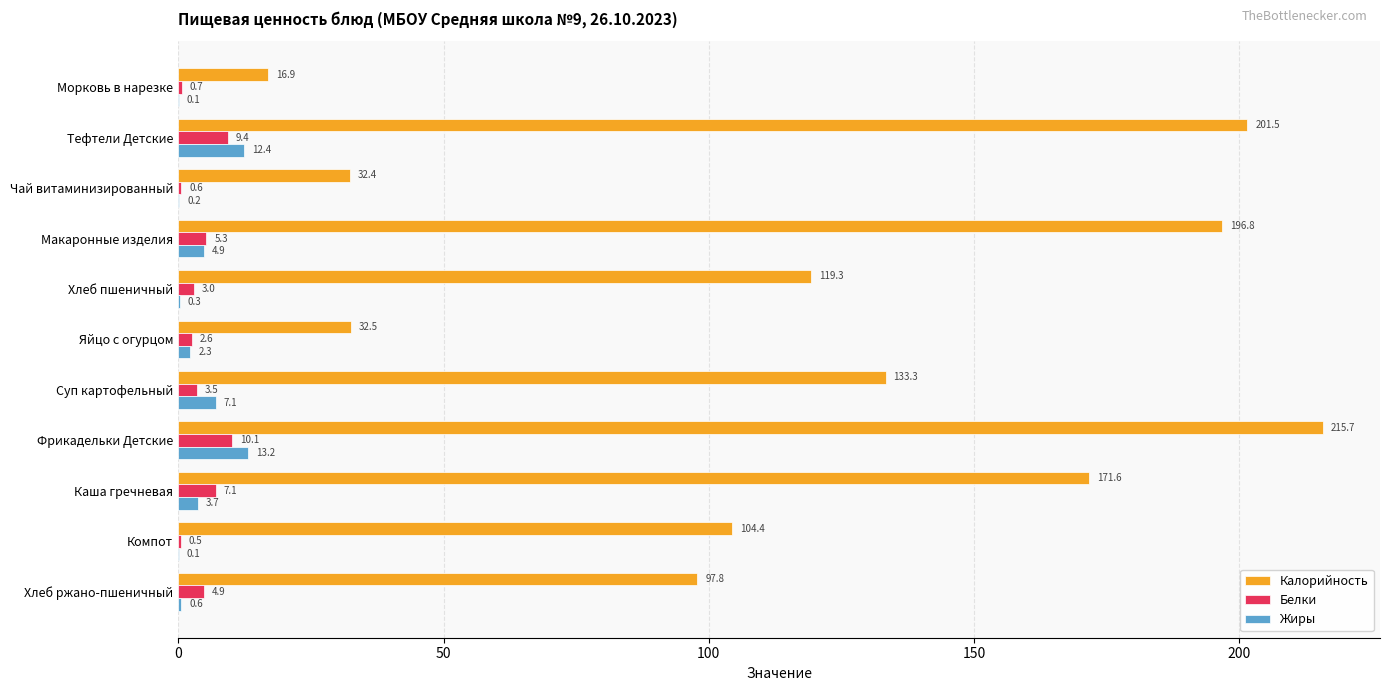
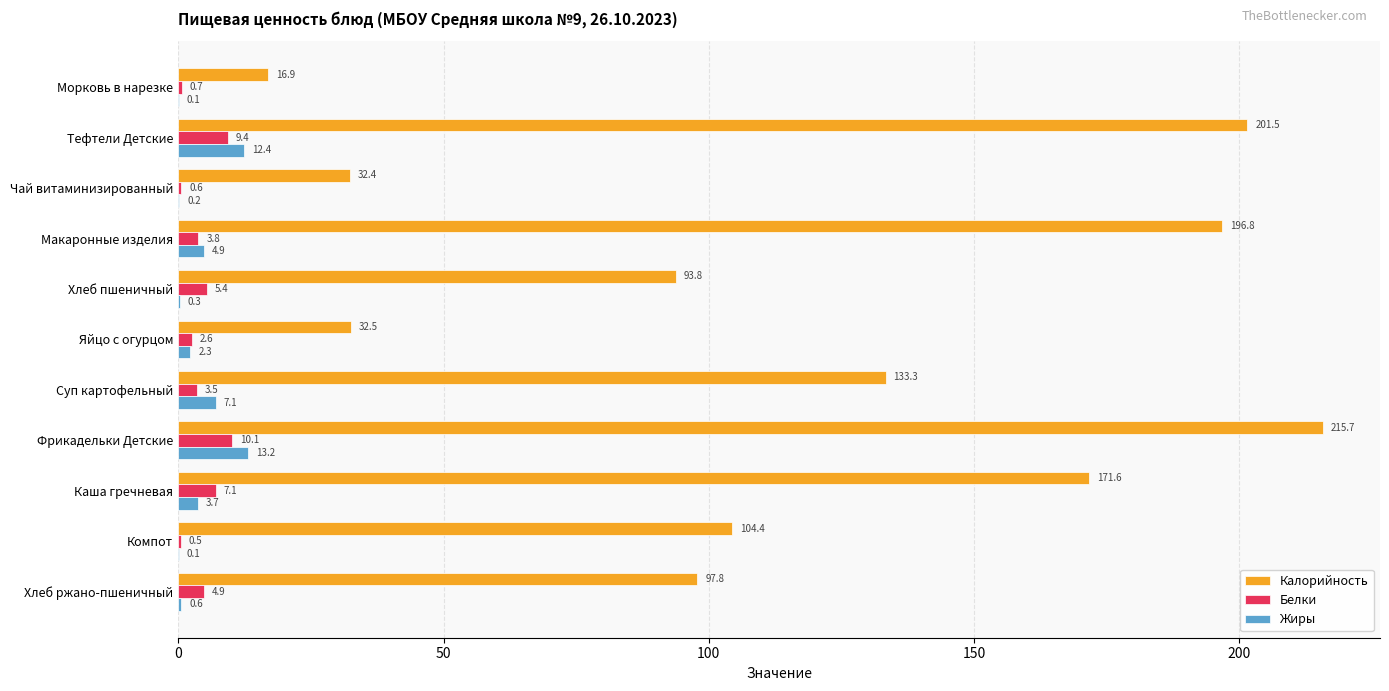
  {
    "Калорийность": {
      "Морковь в нарезке": 16.9,
      "Тефтели Детские": 201.5,
      "Чай витаминизированный": 32.4,
      "Макаронные изделия": 196.8,
-     "Хлеб пшеничный": 119.3,
+     "Хлеб пшеничный": 93.8,
      "Яйцо с огурцом": 32.5,
      "Суп картофельный": 133.3,
      "Фрикадельки Детские": 215.7,
      "Каша гречневая": 171.6,
      "Компот": 104.4,
      "Хлеб ржано-пшеничный": 97.8
    },
    "Белки": {
      "Морковь в нарезке": 0.7,
      "Тефтели Детские": 9.4,
      "Чай витаминизированный": 0.6,
-     "Макаронные изделия": 5.3,
-     "Хлеб пшеничный": 3.0,
+     "Макаронные изделия": 3.8,
+     "Хлеб пшеничный": 5.4,
      "Яйцо с огурцом": 2.6,
      "Суп картофельный": 3.5,
      "Фрикадельки Детские": 10.1,
      "Каша гречневая": 7.1,
      "Компот": 0.5,
      "Хлеб ржано-пшеничный": 4.9
    },
    "Жиры": {
      "Морковь в нарезке": 0.1,
      "Тефтели Детские": 12.4,
      "Чай витаминизированный": 0.2,
      "Макаронные изделия": 4.9,
      "Хлеб пшеничный": 0.3,
      "Яйцо с огурцом": 2.3,
      "Суп картофельный": 7.1,
      "Фрикадельки Детские": 13.2,
      "Каша гречневая": 3.7,
      "Компот": 0.1,
      "Хлеб ржано-пшеничный": 0.6
    }
  }
